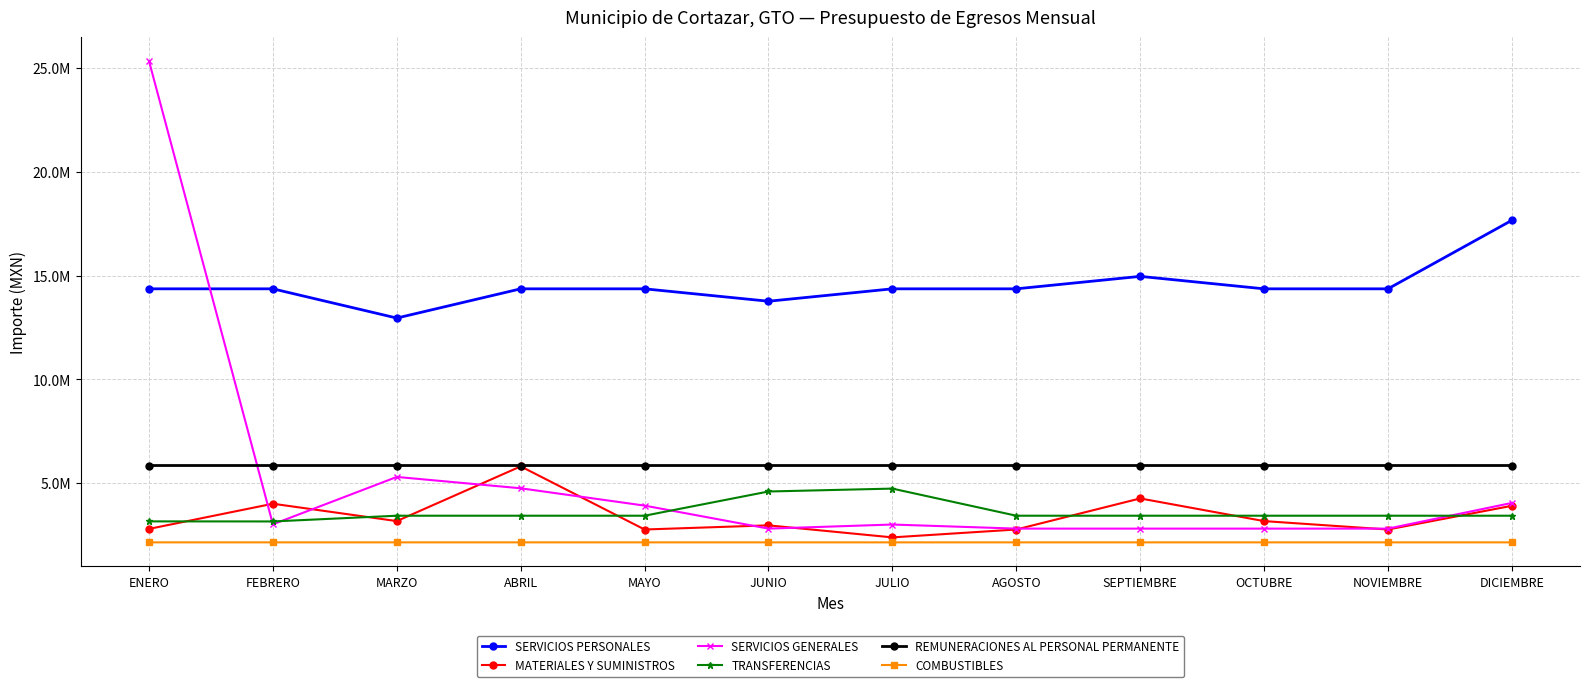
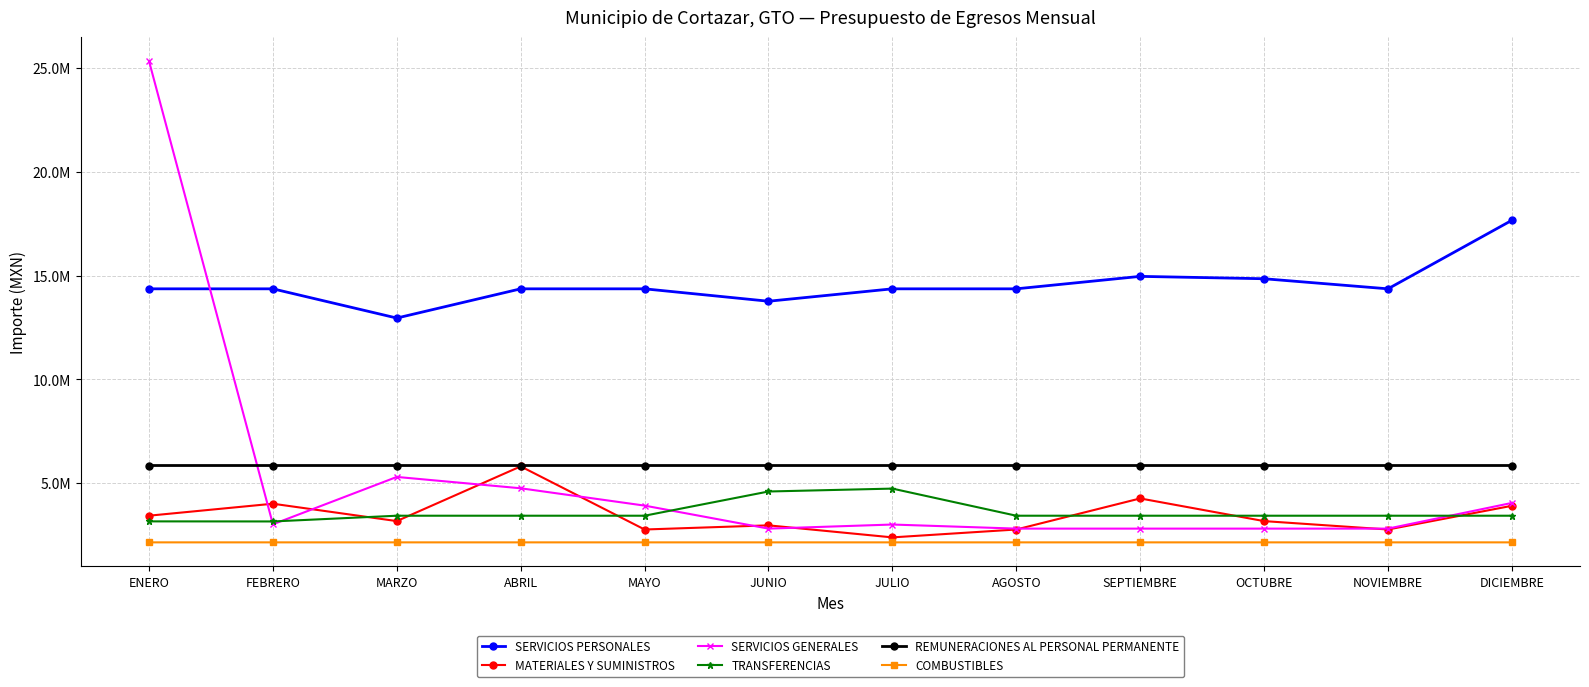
  {
    "SERVICIOS PERSONALES": {
      "ENERO": 14400000,
      "FEBRERO": 14400000,
      "MARZO": 13000000,
      "ABRIL": 14400000,
      "MAYO": 14400000,
      "JUNIO": 13800000,
      "JULIO": 14400000,
      "AGOSTO": 14400000,
      "SEPTIEMBRE": 15000000,
-     "OCTUBRE": 14400000,
+     "OCTUBRE": 14800000,
      "NOVIEMBRE": 14400000,
      "DICIEMBRE": 17700000
    },
    "MATERIALES Y SUMINISTROS": {
-     "ENERO": 2800000,
+     "ENERO": 3400000,
      "FEBRERO": 4000000,
      "MARZO": 3200000,
      "MAYO": 2800000,
      "JUNIO": 3000000,
      "JULIO": 2400000,
      "SEPTIEMBRE": 4300000,
      "OCTUBRE": 3200000,
      "DICIEMBRE": 3900000
    },
    "SERVICIOS GENERALES": {
      "ENERO": 25300000,
      "FEBRERO": 3000000,
      "MARZO": 5300000,
      "ABRIL": 4700000,
      "MAYO": 3900000,
      "JUNIO": 2800000,
      "JULIO": 3000000,
      "SEPTIEMBRE": 2800000,
      "OCTUBRE": 2800000,
      "DICIEMBRE": 4000000
    },
    "TRANSFERENCIAS": {
      "ENERO": 3200000,
      "FEBRERO": 3100000,
      "MARZO": 3400000,
      "ABRIL": 3400000,
      "MAYO": 3400000,
      "JUNIO": 4600000,
      "JULIO": 4700000,
      "AGOSTO": 3400000,
      "SEPTIEMBRE": 3400000,
      "OCTUBRE": 3400000,
      "NOVIEMBRE": 3400000,
      "DICIEMBRE": 3400000
    },
    "REMUNERACIONES AL PERSONAL PERMANENTE": {
      "ENERO": 5800000,
      "FEBRERO": 5800000,
      "MARZO": 5800000,
      "MAYO": 5800000,
      "JUNIO": 5800000,
      "JULIO": 5800000,
      "AGOSTO": 5800000,
      "SEPTIEMBRE": 5800000,
      "OCTUBRE": 5800000,
      "NOVIEMBRE": 5800000,
      "DICIEMBRE": 5800000
    },
    "COMBUSTIBLES": {
      "ENERO": 2100000,
      "FEBRERO": 2100000,
      "MARZO": 2100000,
      "ABRIL": 2100000,
      "MAYO": 2100000,
      "JUNIO": 2100000,
      "JULIO": 2100000,
      "AGOSTO": 2100000,
      "SEPTIEMBRE": 2100000,
      "OCTUBRE": 2100000,
      "NOVIEMBRE": 2100000,
      "DICIEMBRE": 2100000
    }
  }
